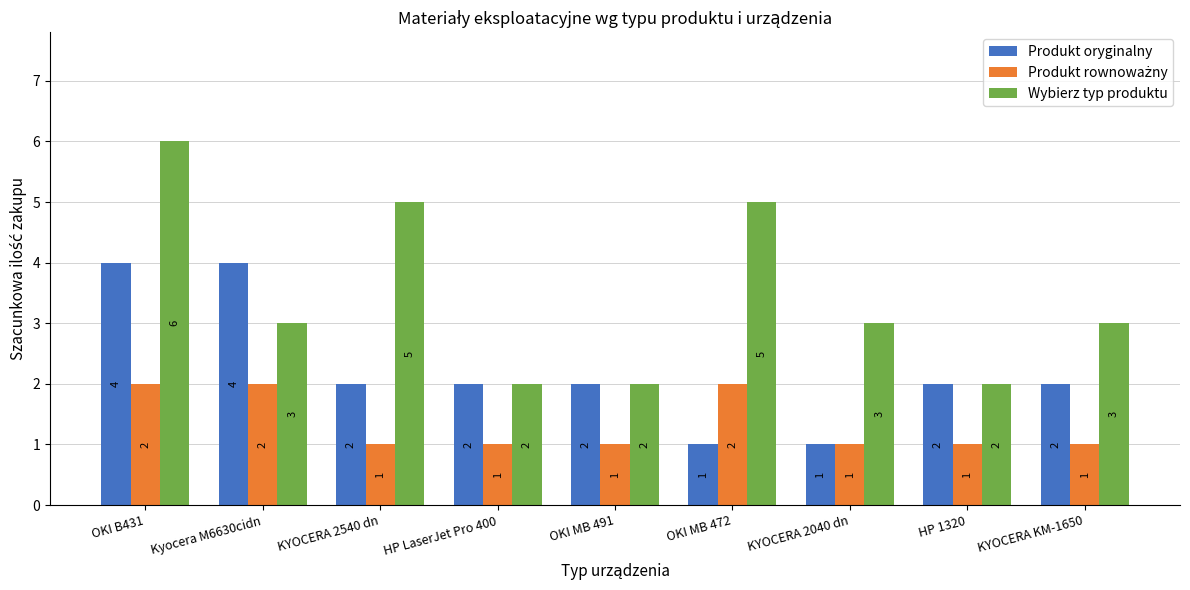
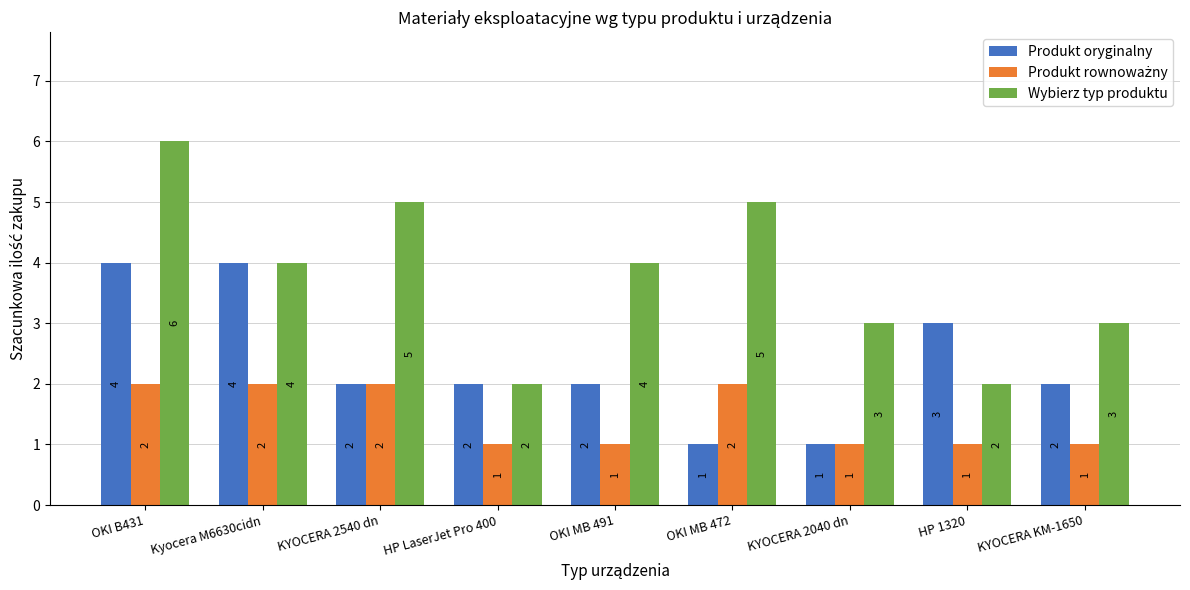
  {
    "Produkt oryginalny": {
      "OKI B431": 4,
      "Kyocera M6630cidn": 4,
      "KYOCERA 2540 dn": 2,
      "HP LaserJet Pro 400": 2,
      "OKI MB 491": 2,
      "OKI MB 472": 1,
      "KYOCERA 2040 dn": 1,
-     "HP 1320": 2,
+     "HP 1320": 3,
      "KYOCERA KM-1650": 2
    },
    "Produkt rownoważny": {
      "OKI B431": 2,
      "Kyocera M6630cidn": 2,
-     "KYOCERA 2540 dn": 1,
+     "KYOCERA 2540 dn": 2,
      "HP LaserJet Pro 400": 1,
      "OKI MB 491": 1,
      "OKI MB 472": 2,
      "KYOCERA 2040 dn": 1,
      "HP 1320": 1,
      "KYOCERA KM-1650": 1
    },
    "Wybierz typ produktu": {
      "OKI B431": 6,
-     "Kyocera M6630cidn": 3,
+     "Kyocera M6630cidn": 4,
      "KYOCERA 2540 dn": 5,
      "HP LaserJet Pro 400": 2,
-     "OKI MB 491": 2,
+     "OKI MB 491": 4,
      "OKI MB 472": 5,
      "KYOCERA 2040 dn": 3,
      "HP 1320": 2,
      "KYOCERA KM-1650": 3
    }
  }
